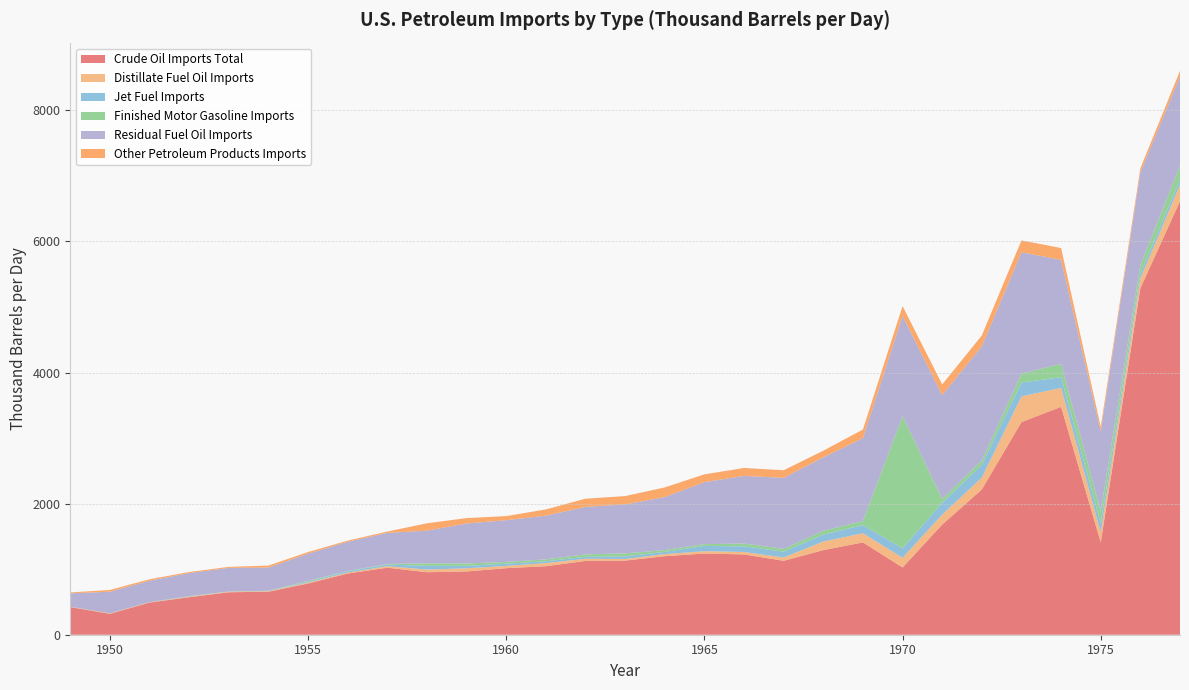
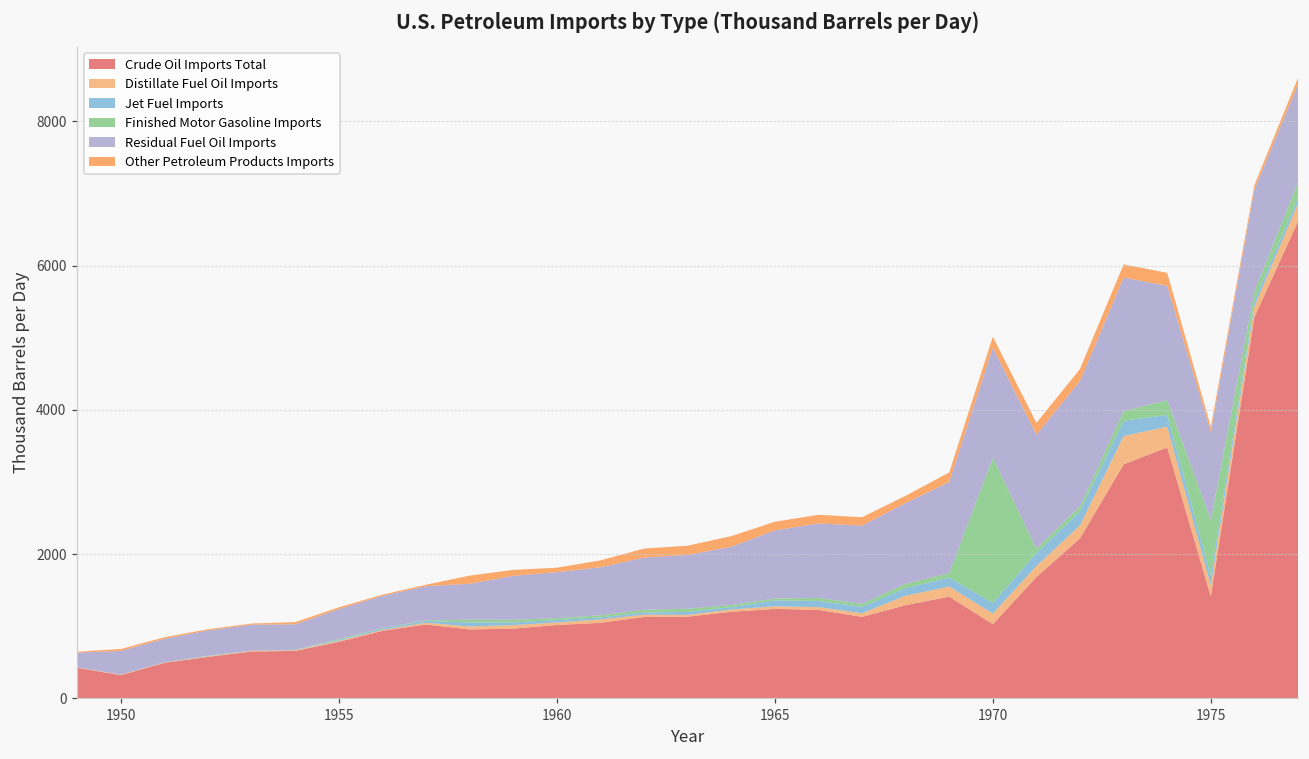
  {
    "Crude Oil Imports Total": {
      "1970": 1000,
      "1975": 1400
    },
    "Finished Motor Gasoline Imports": {
      "1970": 2000,
-     "1975": 200
+     "1975": 800
    }
  }
